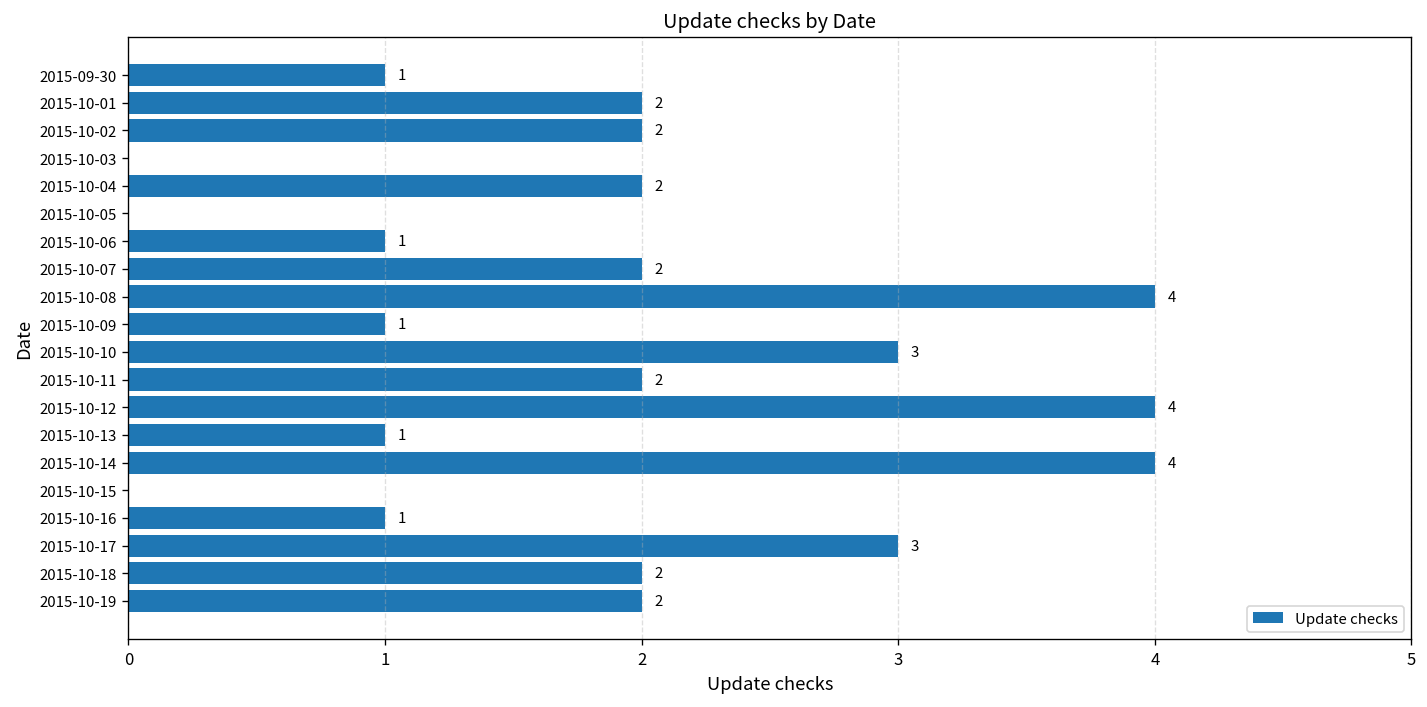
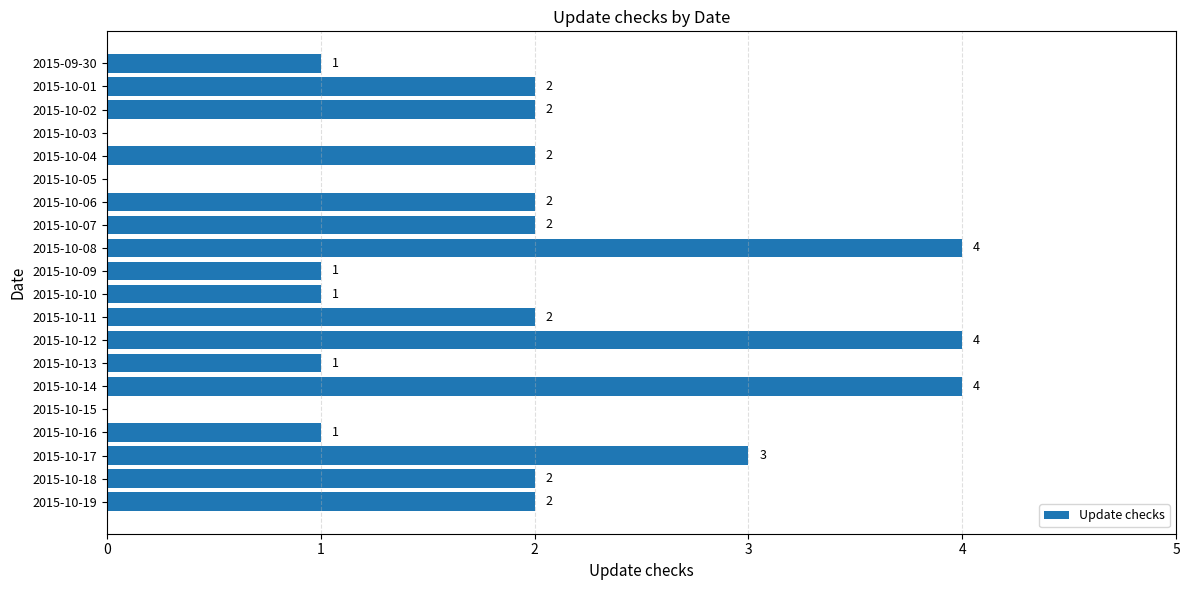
  {
    "2015-09-30": 1,
    "2015-10-01": 2,
    "2015-10-02": 2,
    "2015-10-04": 2,
-   "2015-10-06": 1,
+   "2015-10-06": 2,
    "2015-10-07": 2,
    "2015-10-08": 4,
    "2015-10-09": 1,
-   "2015-10-10": 3,
+   "2015-10-10": 1,
    "2015-10-11": 2,
    "2015-10-12": 4,
    "2015-10-13": 1,
    "2015-10-14": 4,
    "2015-10-16": 1,
    "2015-10-17": 3,
    "2015-10-18": 2,
    "2015-10-19": 2
  }
